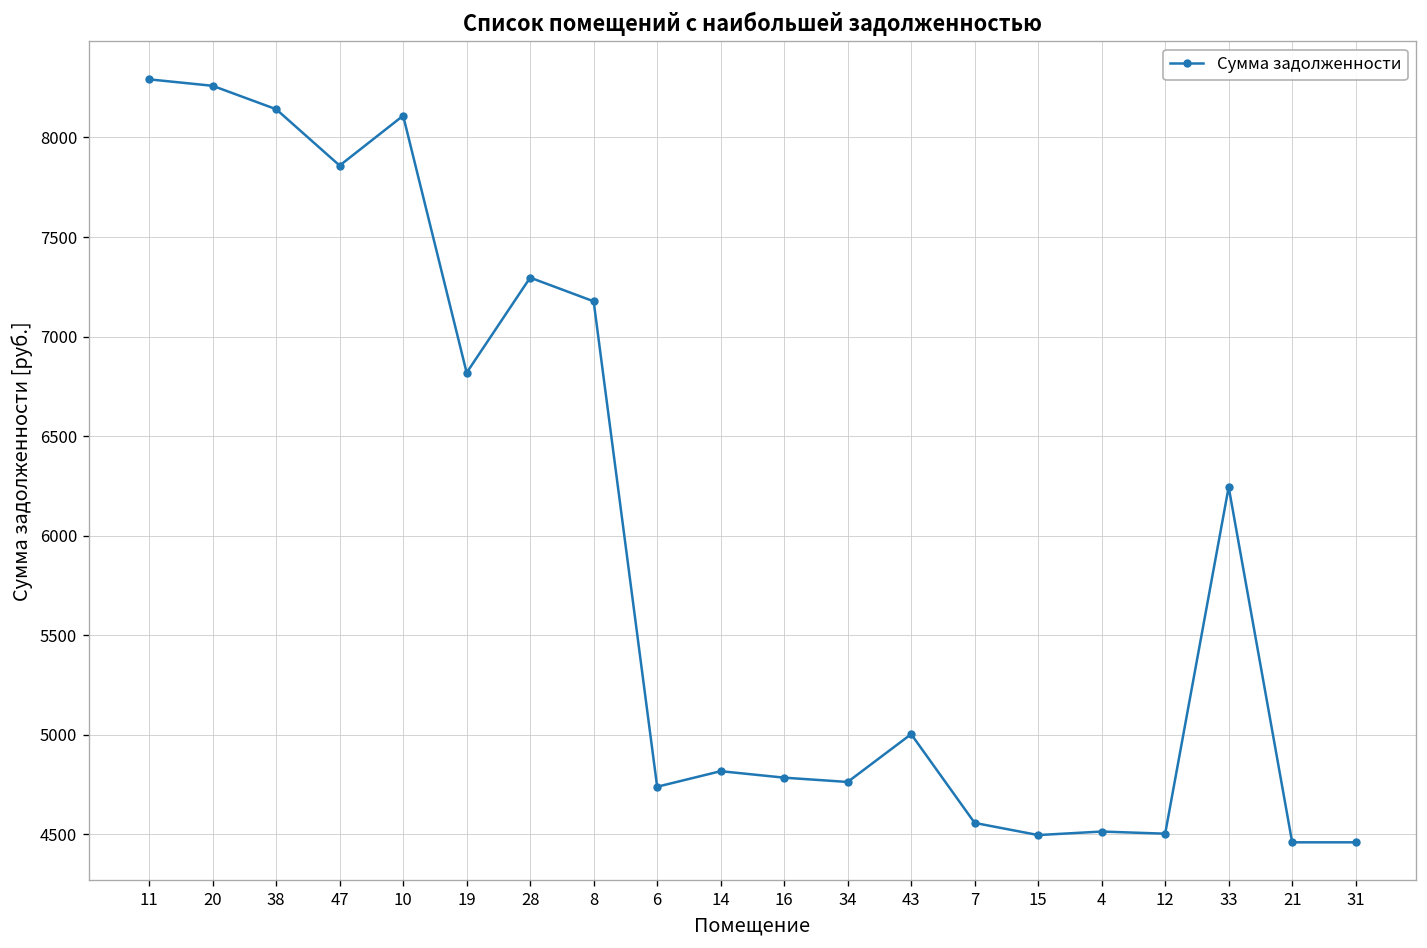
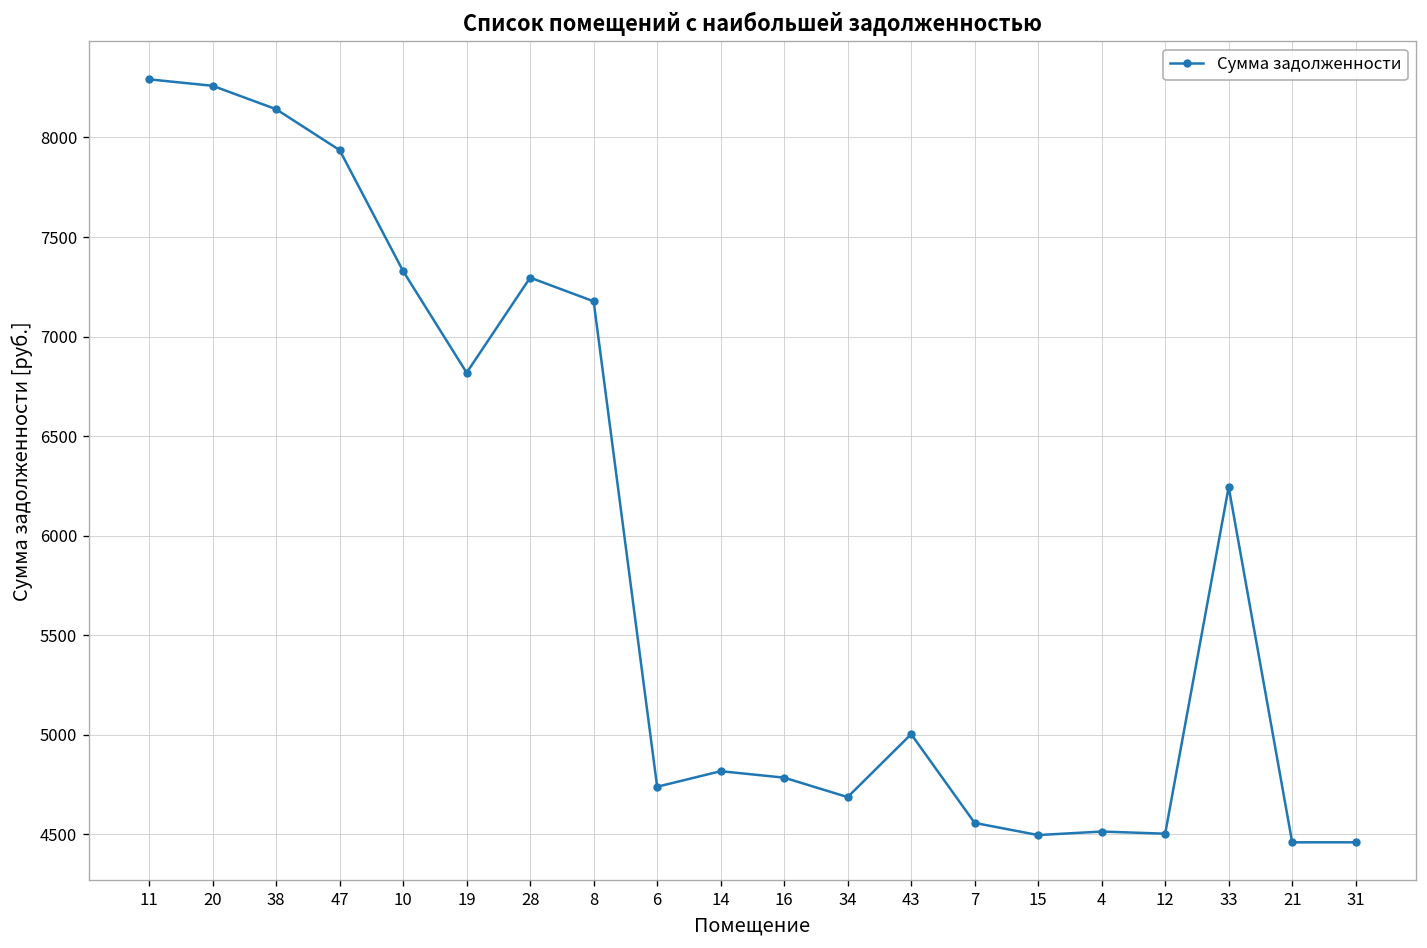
  {
    "11": 8290,
    "20": 8260,
    "38": 8140,
-   "47": 7860,
-   "10": 8110,
+   "47": 7940,
+   "10": 7330,
    "19": 6820,
    "28": 7300,
    "8": 7180,
    "6": 4740,
    "14": 4820,
    "16": 4780,
-   "34": 4760,
+   "34": 4690,
    "43": 5000,
    "7": 4560,
    "15": 4500,
    "4": 4510,
    "12": 4500,
    "33": 6240,
    "21": 4460,
    "31": 4460
  }
